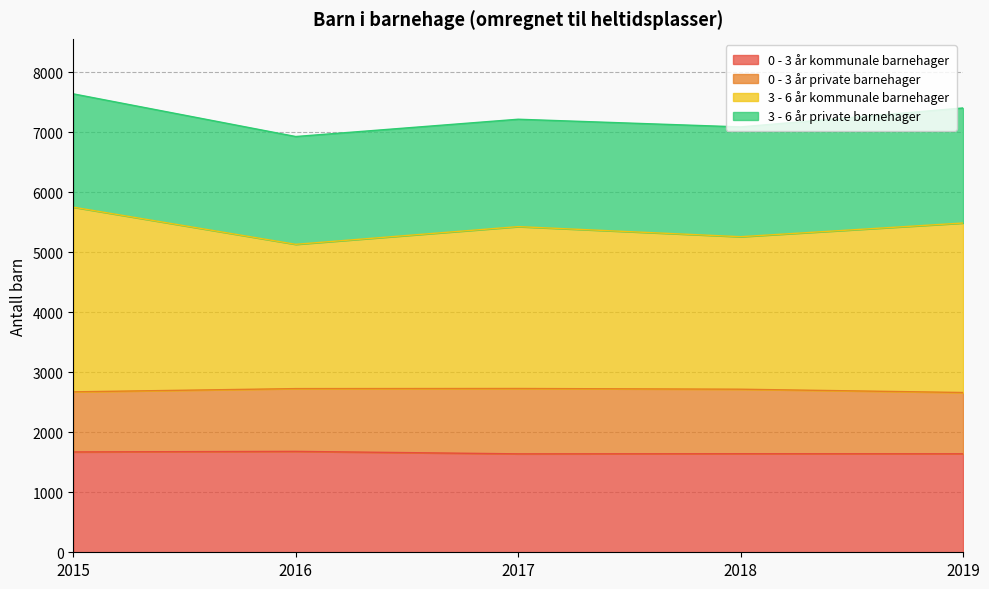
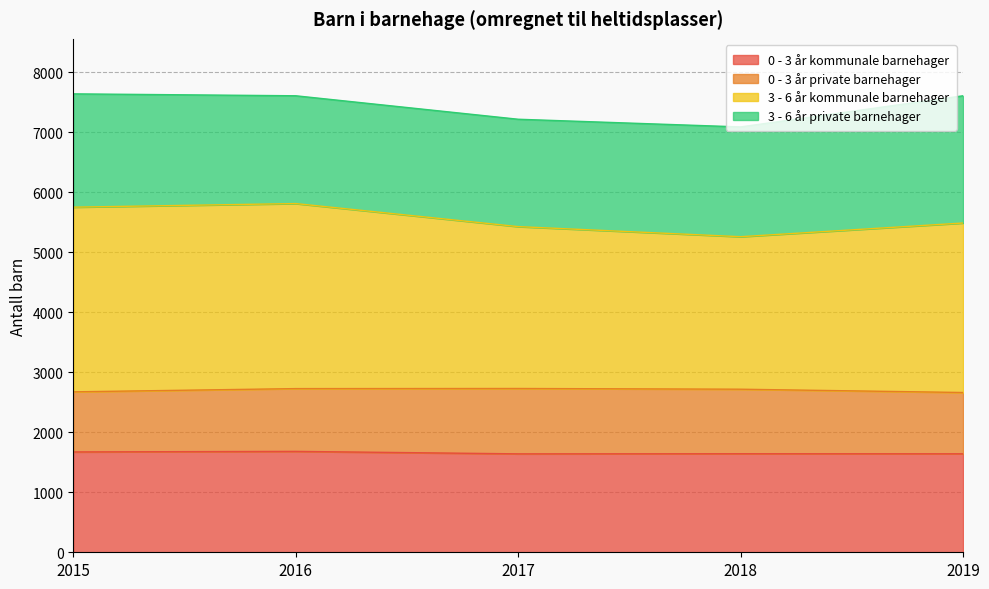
  {
    "3 - 6 år kommunale barnehager": {
      "2015": 3100,
-     "2016": 2400,
+     "2016": 3100,
      "2017": 2700,
      "2018": 2500,
      "2019": 2800
    },
    "3 - 6 år private barnehager": {
      "2015": 1900,
      "2016": 1800,
      "2017": 1800,
-     "2019": 1900
+     "2019": 2100
    }
  }
